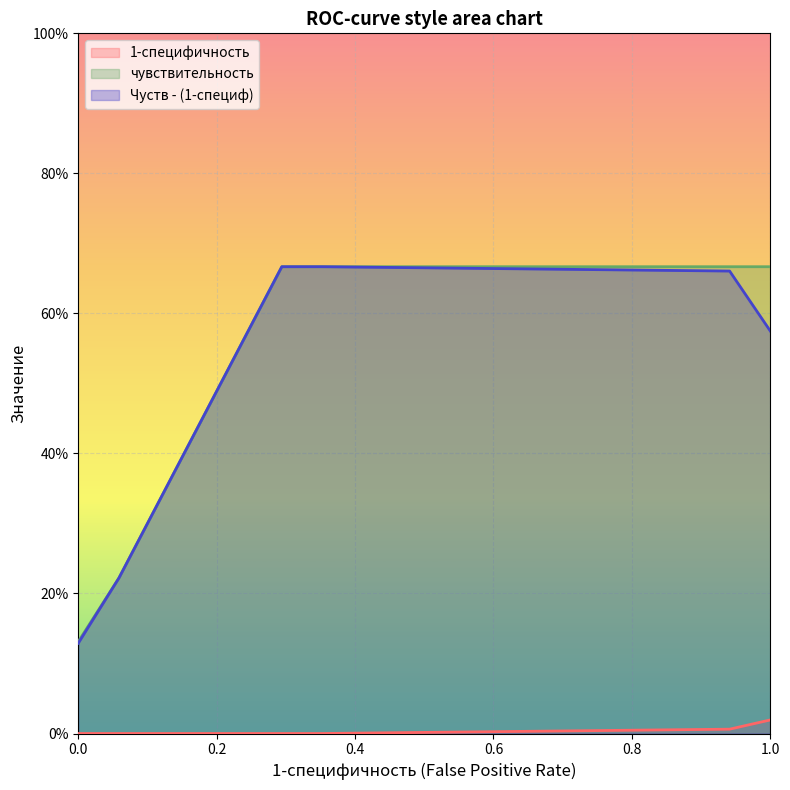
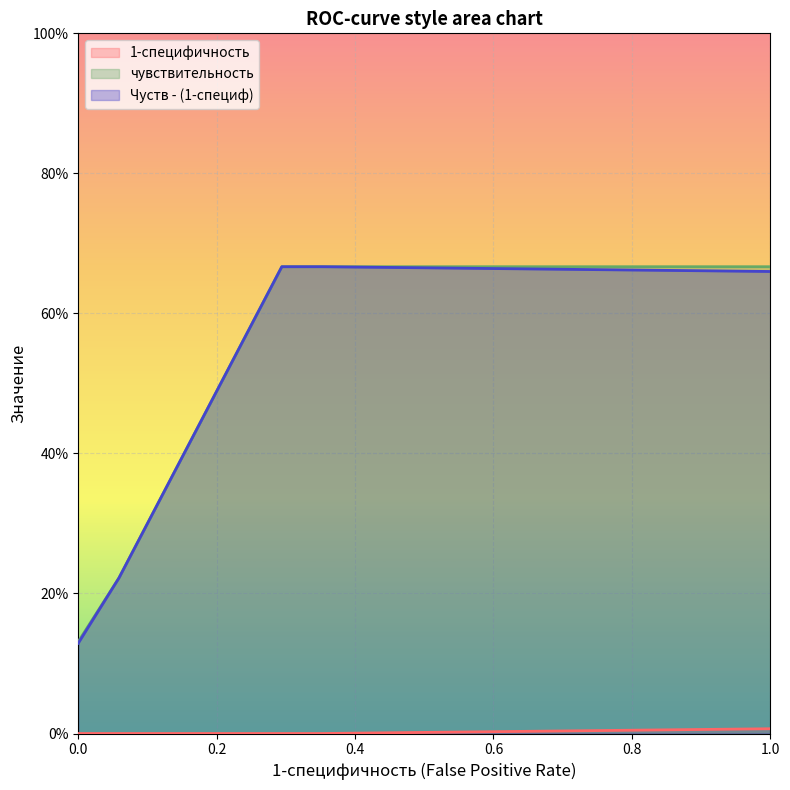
  {
    "1-специфичность": {
      "0.0": "0%",
-     "1.0": "2%"
+     "1.0": "1%"
    },
    "чувствительность": {
      "1.0": "67%"
    },
    "Чуств - (1-специф)": {
-     "1.0": "57%"
+     "1.0": "66%"
    }
  }
